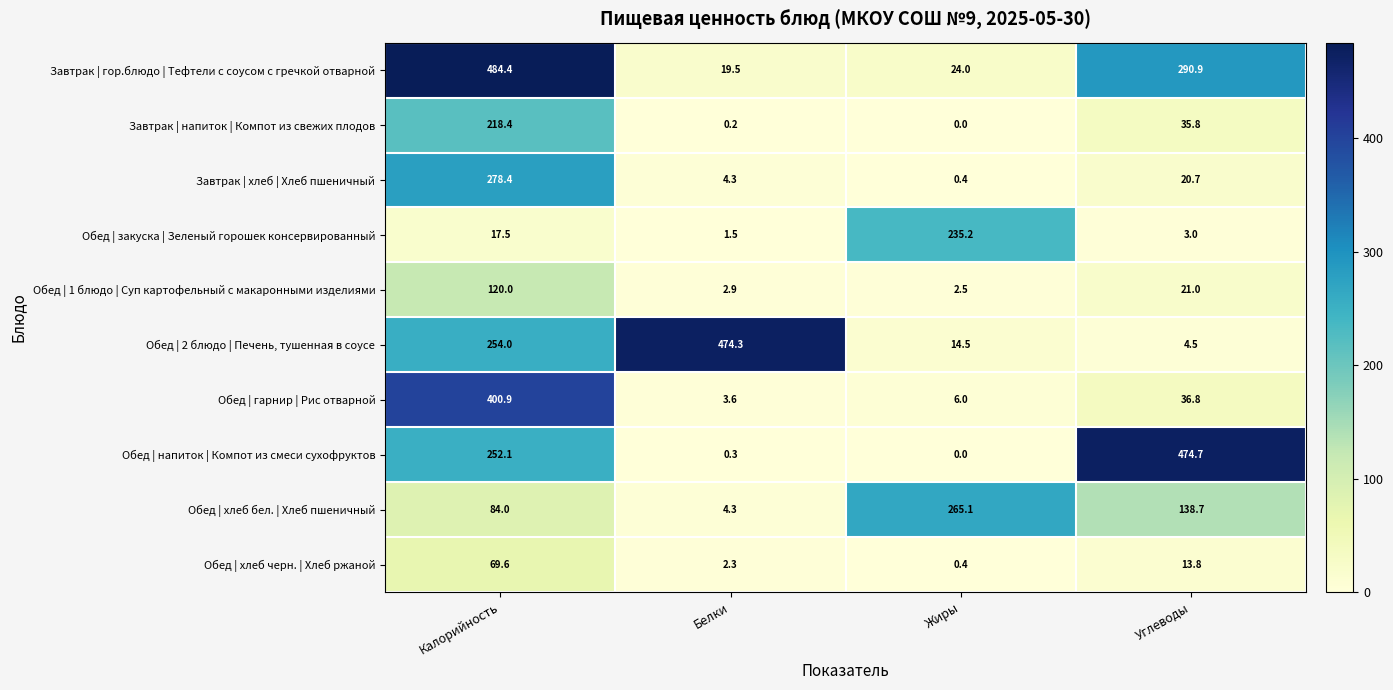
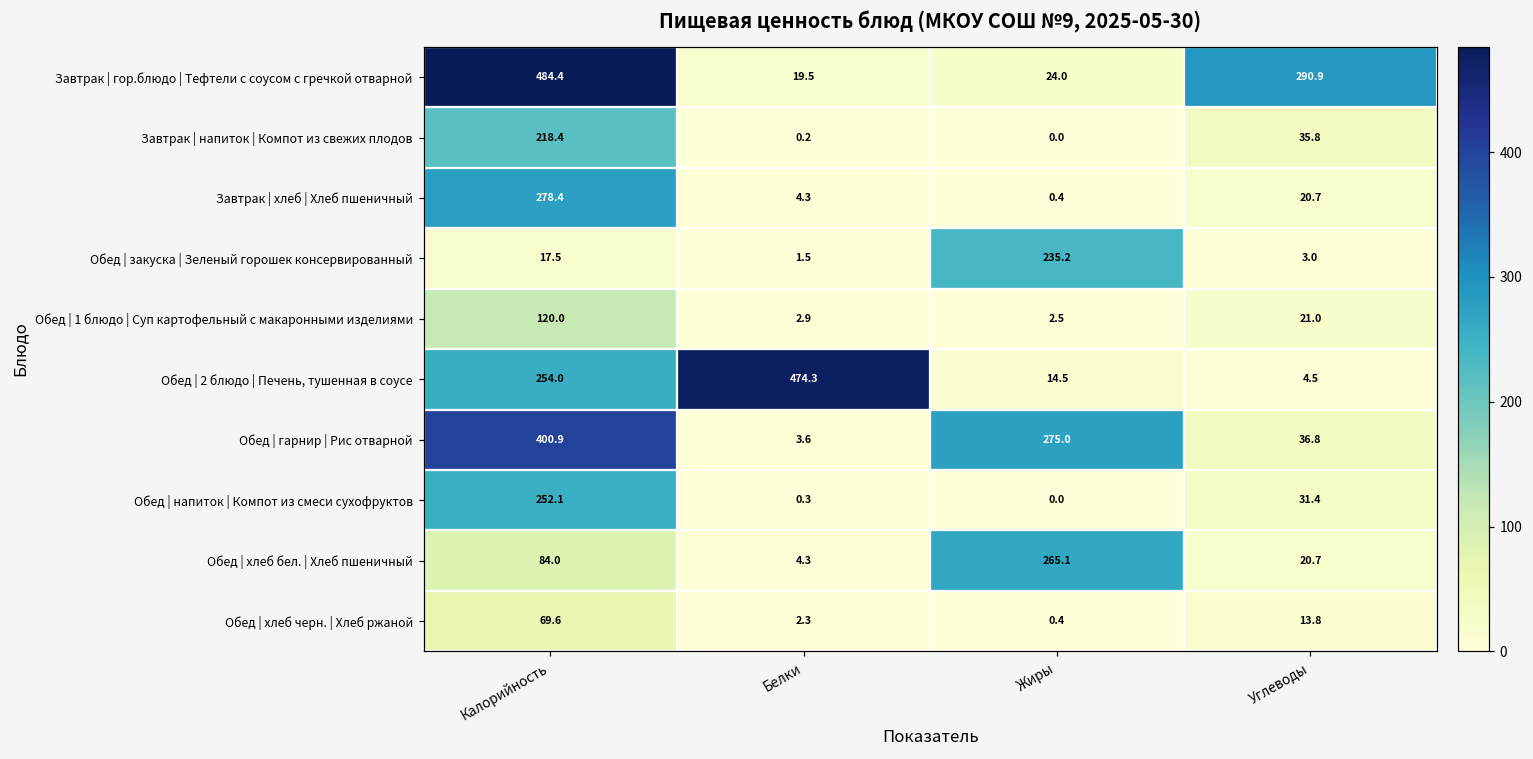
  {
    "Завтрак | гор.блюдо | Тефтели с соусом с гречкой отварной": {
      "Калорийность": 484.4,
      "Белки": 19.5,
      "Жиры": 24.0,
      "Углеводы": 290.9
    },
    "Завтрак | напиток | Компот из свежих плодов": {
      "Калорийность": 218.4,
      "Белки": 0.2,
      "Жиры": 0.0,
      "Углеводы": 35.8
    },
    "Завтрак | хлеб | Хлеб пшеничный": {
      "Калорийность": 278.4,
      "Белки": 4.3,
      "Жиры": 0.4,
      "Углеводы": 20.7
    },
    "Обед | закуска | Зеленый горошек консервированный": {
      "Калорийность": 17.5,
      "Белки": 1.5,
      "Жиры": 235.2,
      "Углеводы": 3.0
    },
    "Обед | 1 блюдо | Суп картофельный с макаронными изделиями": {
      "Калорийность": 120.0,
      "Белки": 2.9,
      "Жиры": 2.5,
      "Углеводы": 21.0
    },
    "Обед | 2 блюдо | Печень, тушенная в соусе": {
      "Калорийность": 254.0,
      "Белки": 474.3,
      "Жиры": 14.5,
      "Углеводы": 4.5
    },
    "Обед | гарнир | Рис отварной": {
      "Калорийность": 400.9,
      "Белки": 3.6,
-     "Жиры": 6.0,
+     "Жиры": 275.0,
      "Углеводы": 36.8
    },
    "Обед | напиток | Компот из смеси сухофруктов": {
      "Калорийность": 252.1,
      "Белки": 0.3,
      "Жиры": 0.0,
-     "Углеводы": 474.7
+     "Углеводы": 31.4
    },
    "Обед | хлеб бел. | Хлеб пшеничный": {
      "Калорийность": 84.0,
      "Белки": 4.3,
      "Жиры": 265.1,
-     "Углеводы": 138.7
+     "Углеводы": 20.7
    },
    "Обед | хлеб черн. | Хлеб ржаной": {
      "Калорийность": 69.6,
      "Белки": 2.3,
      "Жиры": 0.4,
      "Углеводы": 13.8
    }
  }
